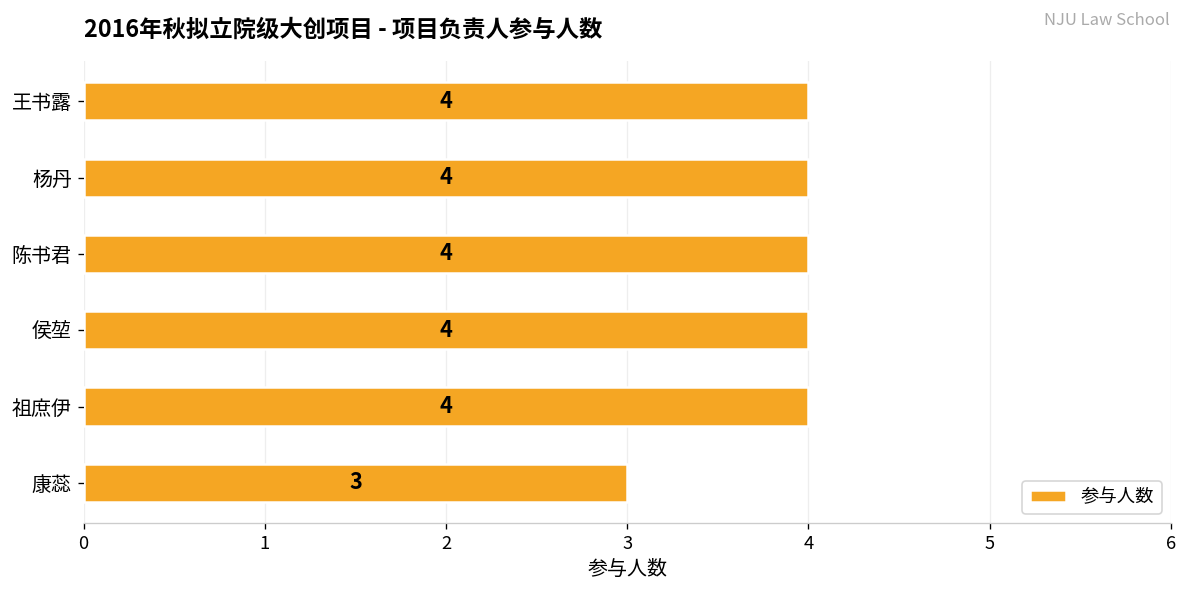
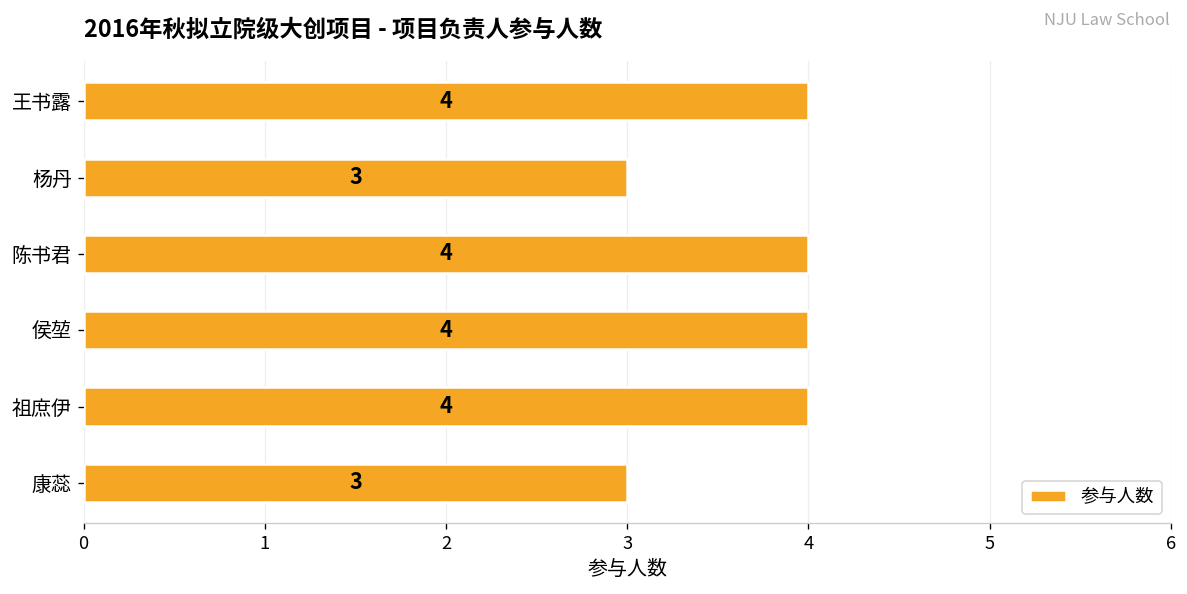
  {
    "王书露": 4,
-   "杨丹": 4,
+   "杨丹": 3,
    "陈书君": 4,
    "侯堃": 4,
    "祖庶伊": 4,
    "康蕊": 3
  }
